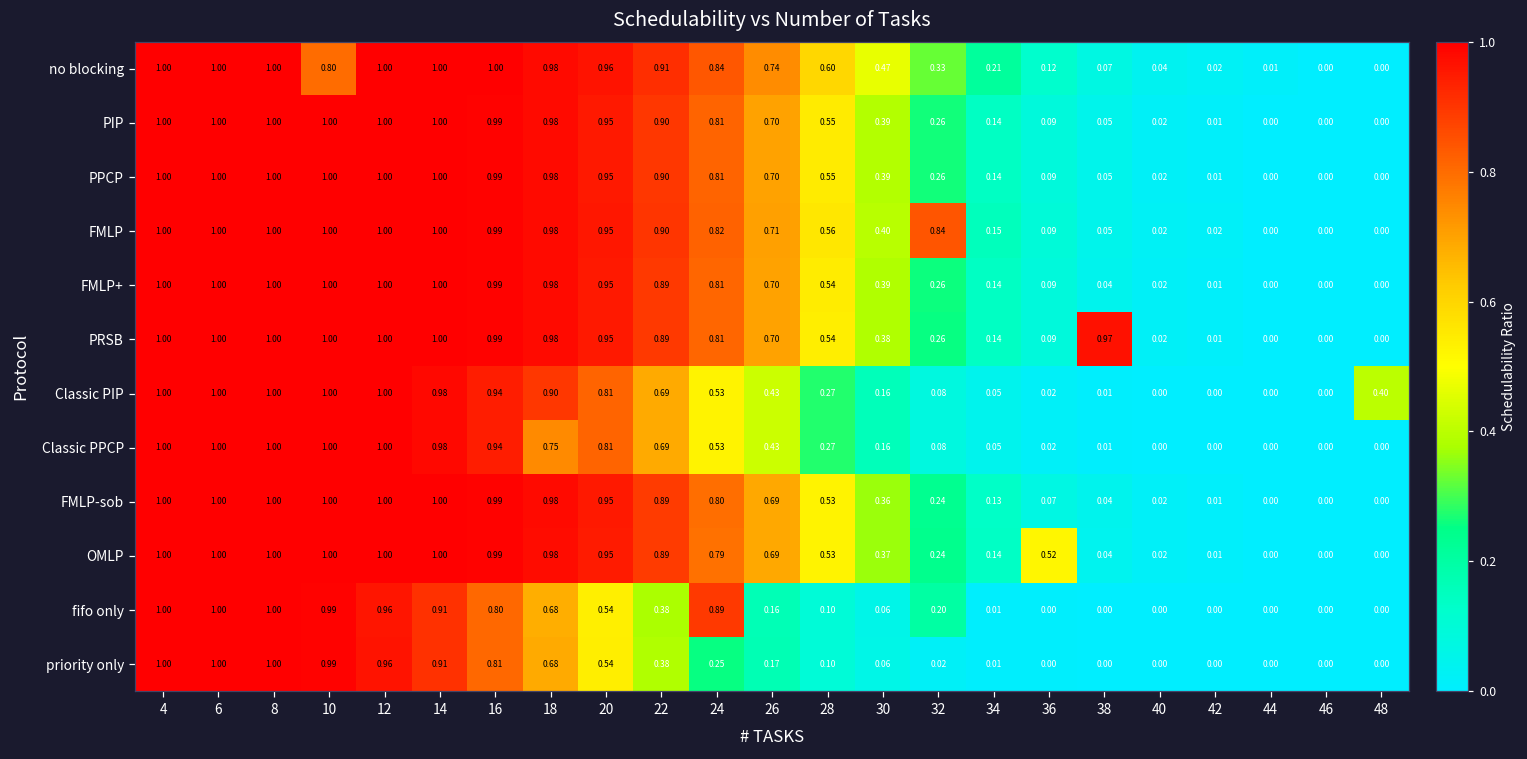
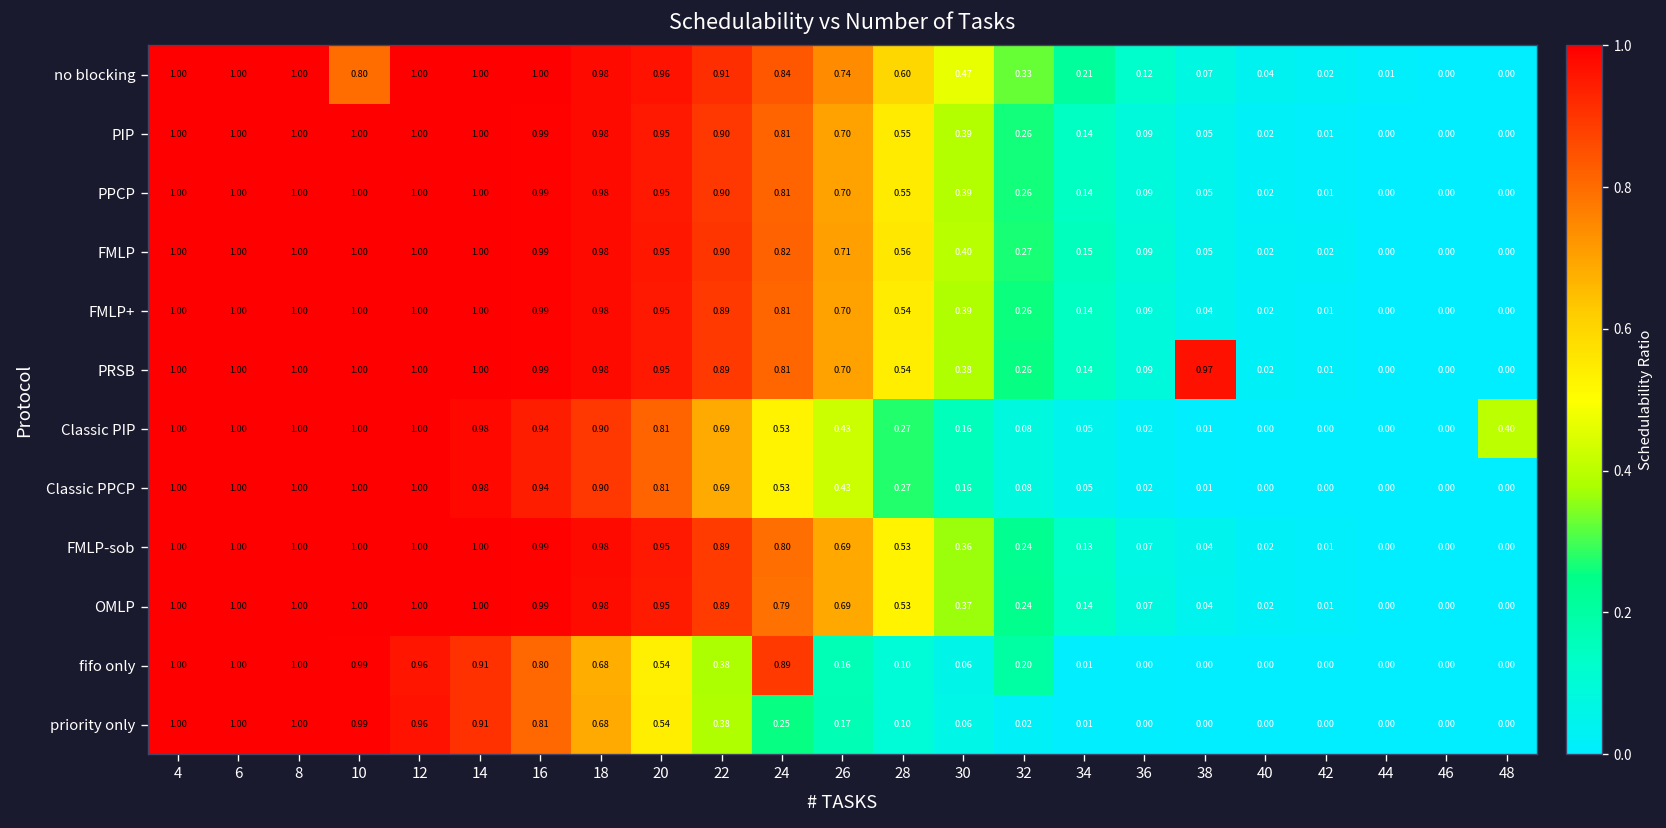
  {
    "FMLP": {
      "4": 1.00,
      "6": 1.00,
      "8": 1.00,
      "10": 1.00,
      "12": 1.00,
      "14": 1.00,
      "16": 0.99,
      "18": 0.98,
      "20": 0.95,
      "22": 0.90,
      "24": 0.82,
      "26": 0.71,
      "28": 0.56,
      "30": 0.40,
-     "32": 0.84,
+     "32": 0.27,
      "34": 0.15,
      "36": 0.09,
      "38": 0.05,
      "40": 0.02,
      "42": 0.02,
      "44": 0.00,
      "46": 0.00,
      "48": 0.00
    },
    "Classic PPCP": {
      "4": 1.00,
      "6": 1.00,
      "8": 1.00,
      "10": 1.00,
      "12": 1.00,
      "14": 0.98,
      "16": 0.94,
-     "18": 0.75,
+     "18": 0.90,
      "20": 0.81,
      "22": 0.69,
      "24": 0.53,
      "26": 0.43,
      "28": 0.27,
      "30": 0.16,
      "32": 0.08,
      "34": 0.05,
      "36": 0.02,
      "38": 0.01,
      "40": 0.00,
      "42": 0.00,
      "44": 0.00,
      "46": 0.00,
      "48": 0.00
    },
    "OMLP": {
      "4": 1.00,
      "6": 1.00,
      "8": 1.00,
      "10": 1.00,
      "12": 1.00,
      "14": 1.00,
      "16": 0.99,
      "18": 0.98,
      "20": 0.95,
      "22": 0.89,
      "24": 0.79,
      "26": 0.69,
      "28": 0.53,
      "30": 0.37,
      "32": 0.24,
      "34": 0.14,
-     "36": 0.52,
+     "36": 0.07,
      "38": 0.04,
      "40": 0.02,
      "42": 0.01,
      "44": 0.00,
      "46": 0.00,
      "48": 0.00
    }
  }
